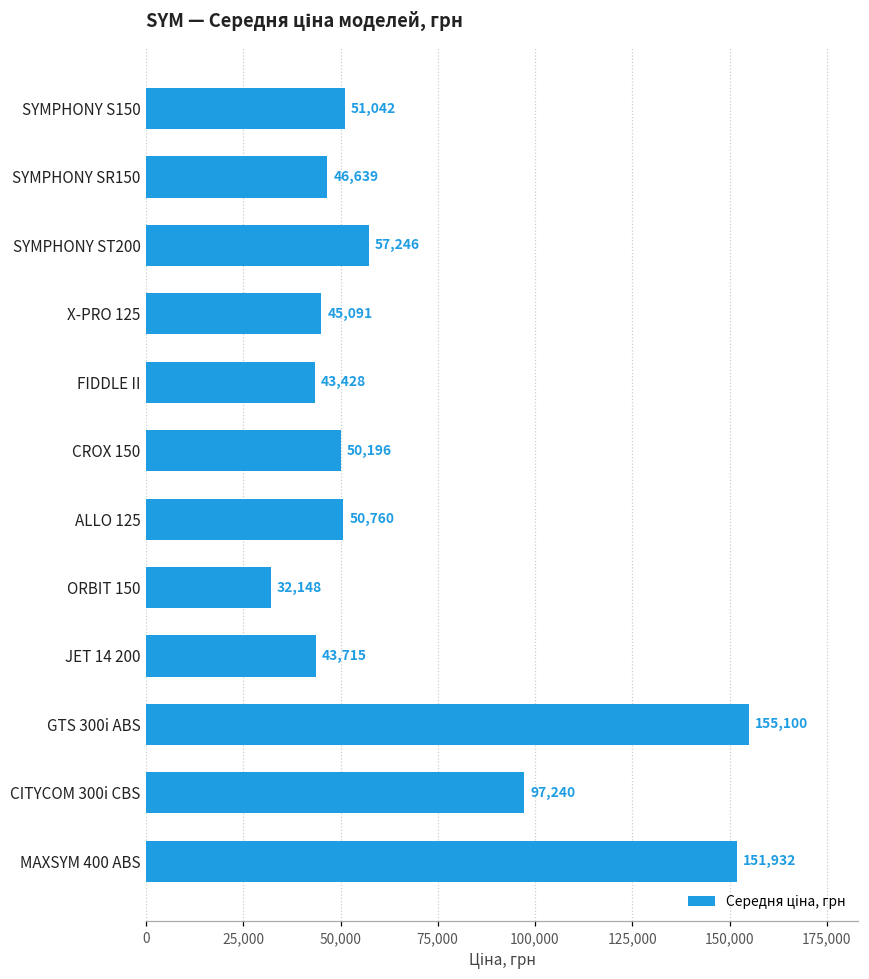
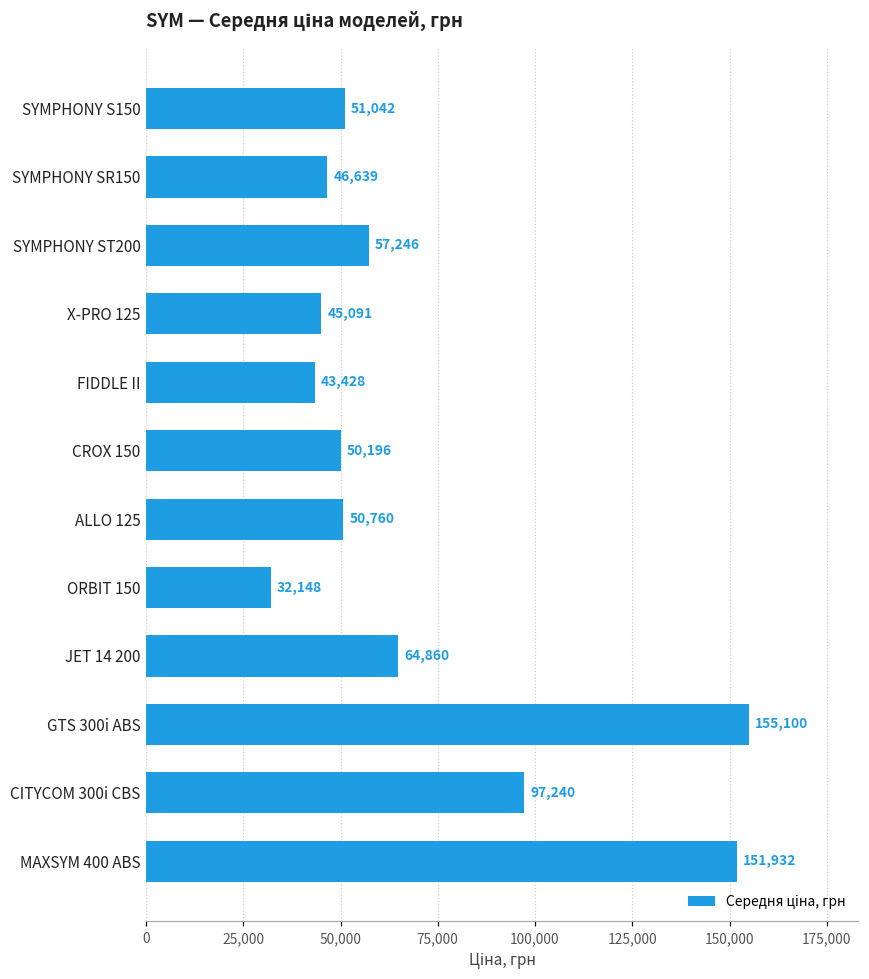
  {
    "SYMPHONY S150": "51,042",
    "SYMPHONY SR150": "46,639",
    "SYMPHONY ST200": "57,246",
    "X-PRO 125": "45,091",
    "FIDDLE II": "43,428",
    "CROX 150": "50,196",
    "ALLO 125": "50,760",
    "ORBIT 150": "32,148",
-   "JET 14 200": "43,715",
+   "JET 14 200": "64,860",
    "GTS 300i ABS": "155,100",
    "CITYCOM 300i CBS": "97,240",
    "MAXSYM 400 ABS": "151,932"
  }
